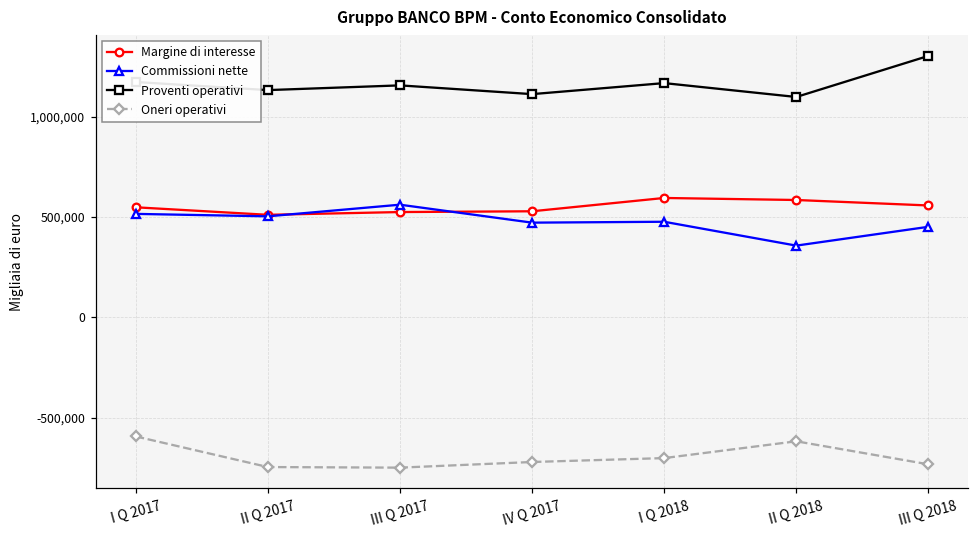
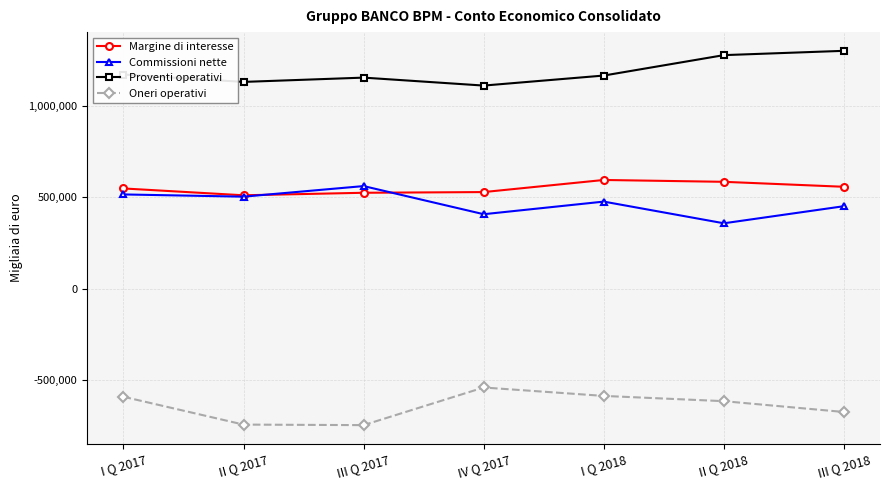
  {
    "Margine di interesse": {
      "I Q 2017": "550,000",
      "III Q 2017": "520,000",
      "IV Q 2017": "530,000",
      "I Q 2018": "600,000",
      "II Q 2018": "580,000",
      "III Q 2018": "560,000"
    },
    "Commissioni nette": {
      "I Q 2017": "520,000",
      "III Q 2017": "560,000",
-     "IV Q 2017": "470,000",
+     "IV Q 2017": "410,000",
      "I Q 2018": "480,000",
      "II Q 2018": "360,000",
      "III Q 2018": "450,000"
    },
    "Proventi operativi": {
      "II Q 2017": "1,130,000",
      "III Q 2017": "1,160,000",
      "IV Q 2017": "1,110,000",
      "I Q 2018": "1,170,000",
-     "II Q 2018": "1,100,000",
+     "II Q 2018": "1,280,000",
      "III Q 2018": "1,300,000"
    },
    "Oneri operativi": {
      "I Q 2017": "-590,000",
      "II Q 2017": "-750,000",
      "III Q 2017": "-750,000",
-     "IV Q 2017": "-720,000",
-     "I Q 2018": "-700,000",
+     "IV Q 2017": "-540,000",
+     "I Q 2018": "-590,000",
      "II Q 2018": "-620,000",
-     "III Q 2018": "-730,000"
+     "III Q 2018": "-680,000"
    }
  }
